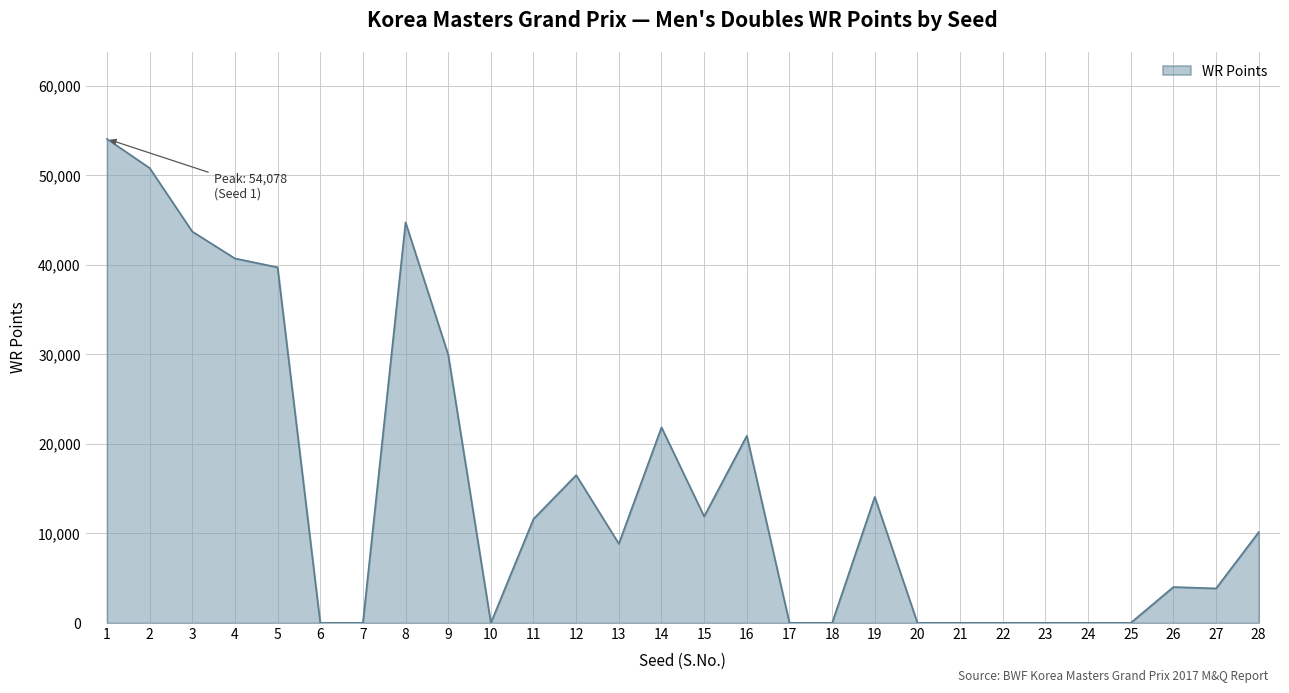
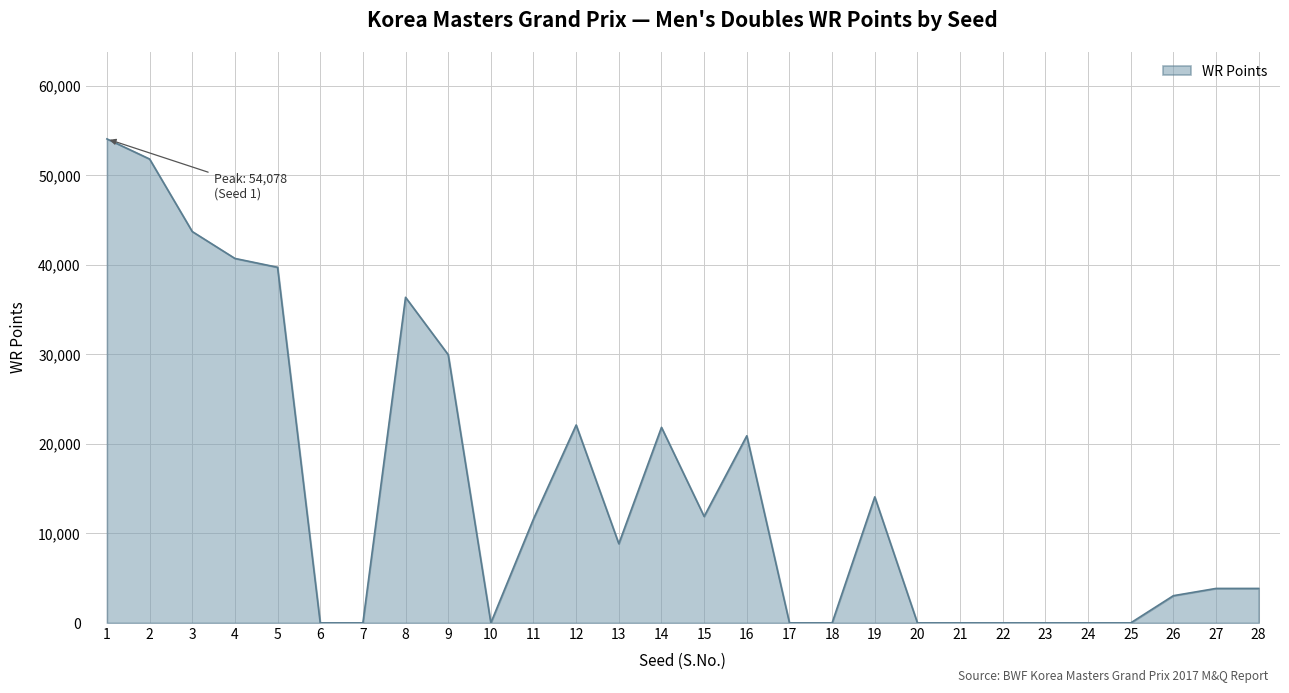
  {
    "1": "54,000",
-   "2": "51,000",
+   "2": "52,000",
    "3": "44,000",
    "4": "41,000",
    "5": "40,000",
    "6": "0",
    "7": "0",
-   "8": "45,000",
+   "8": "36,000",
    "9": "30,000",
    "10": "0",
    "11": "12,000",
-   "12": "17,000",
+   "12": "22,000",
    "13": "9,000",
    "14": "22,000",
    "15": "12,000",
    "16": "21,000",
    "17": "0",
    "18": "0",
    "19": "14,000",
    "20": "0",
    "21": "0",
    "22": "0",
    "23": "0",
    "24": "0",
    "25": "0",
-   "26": "4,000",
+   "26": "3,000",
    "27": "4,000",
-   "28": "10,000"
+   "28": "4,000"
  }
